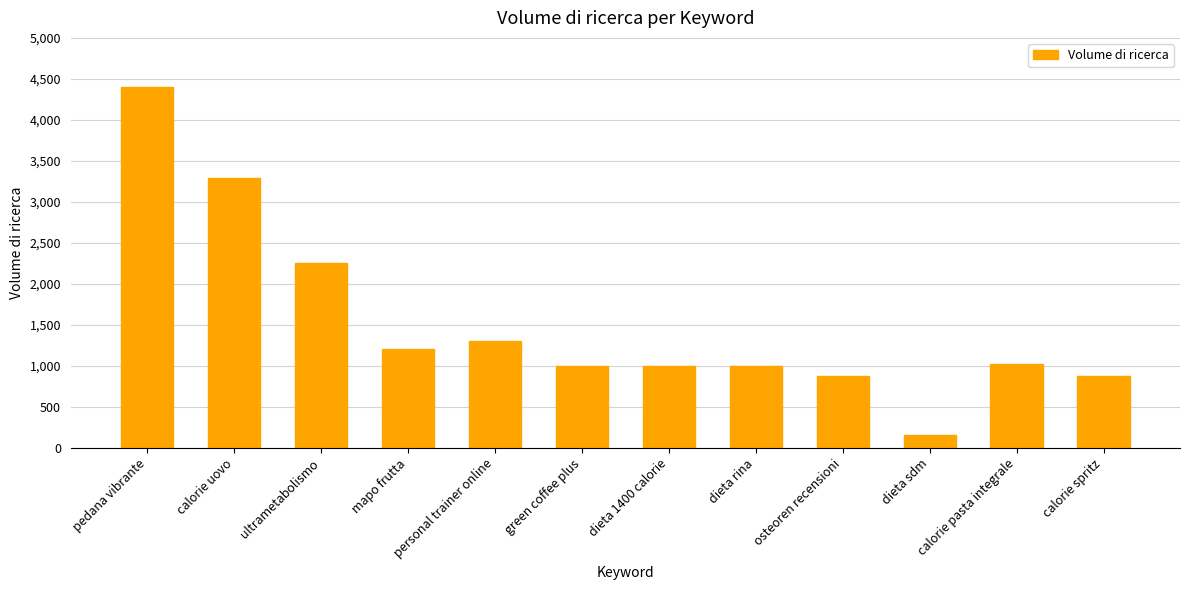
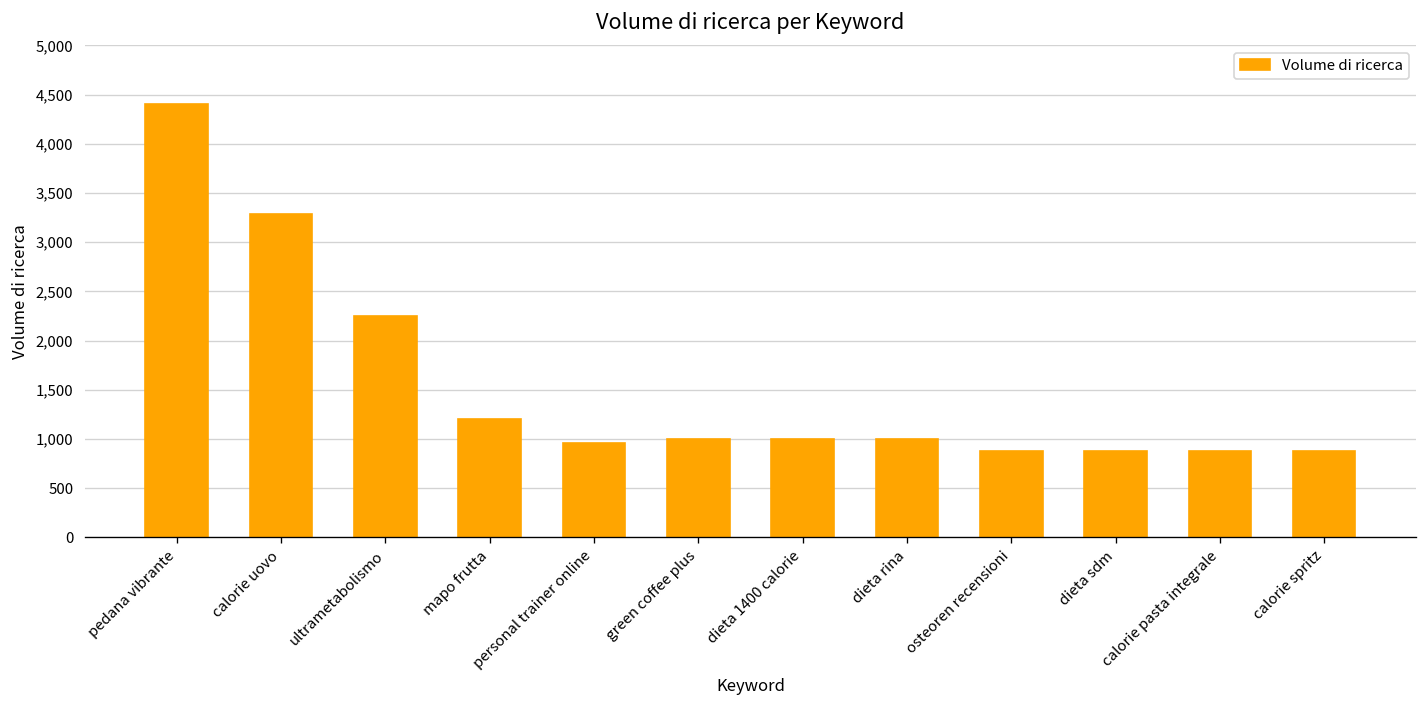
  {
    "pedana vibrante": "4,400",
    "calorie uovo": "3,300",
    "ultrametabolismo": "2,300",
    "mapo frutta": "1,200",
-   "personal trainer online": "1,300",
+   "personal trainer online": "1,000",
    "green coffee plus": "1,000",
    "dieta 1400 calorie": "1,000",
    "dieta rina": "1,000",
    "osteoren recensioni": "900",
-   "dieta sdm": "200",
-   "calorie pasta integrale": "1,000",
+   "dieta sdm": "900",
+   "calorie pasta integrale": "900",
    "calorie spritz": "900"
  }
